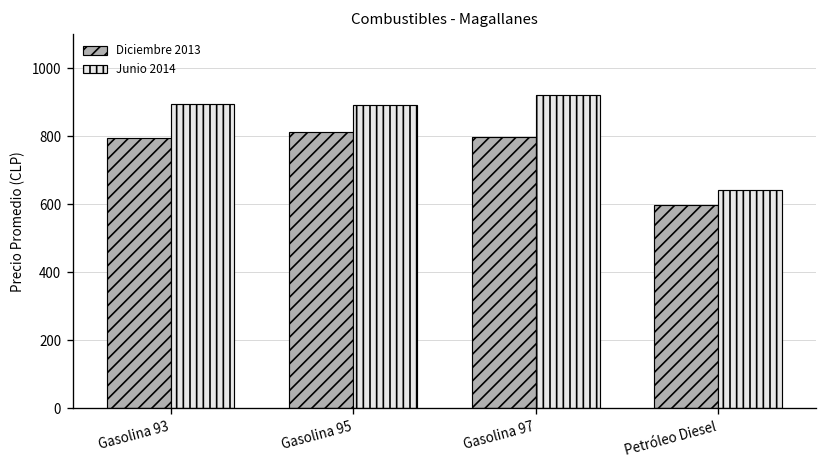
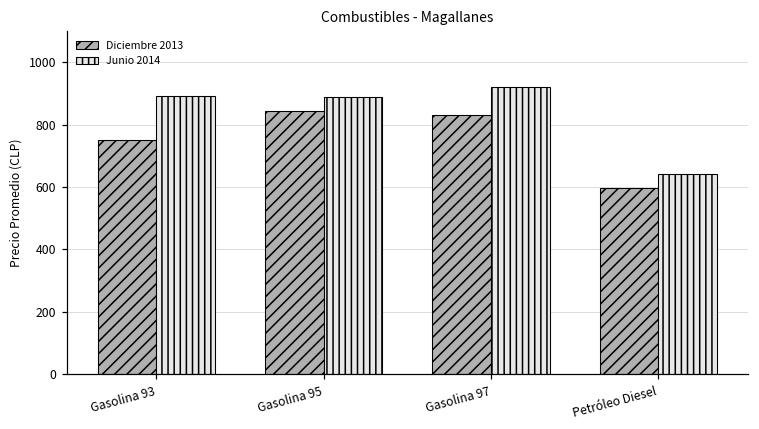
  {
    "Diciembre 2013": {
-     "Gasolina 93": 790,
-     "Gasolina 95": 810,
-     "Gasolina 97": 800,
+     "Gasolina 93": 750,
+     "Gasolina 95": 840,
+     "Gasolina 97": 830,
      "Petróleo Diesel": 600
    },
    "Junio 2014": {
      "Gasolina 93": 890,
      "Gasolina 95": 890,
      "Gasolina 97": 920,
      "Petróleo Diesel": 640
    }
  }
